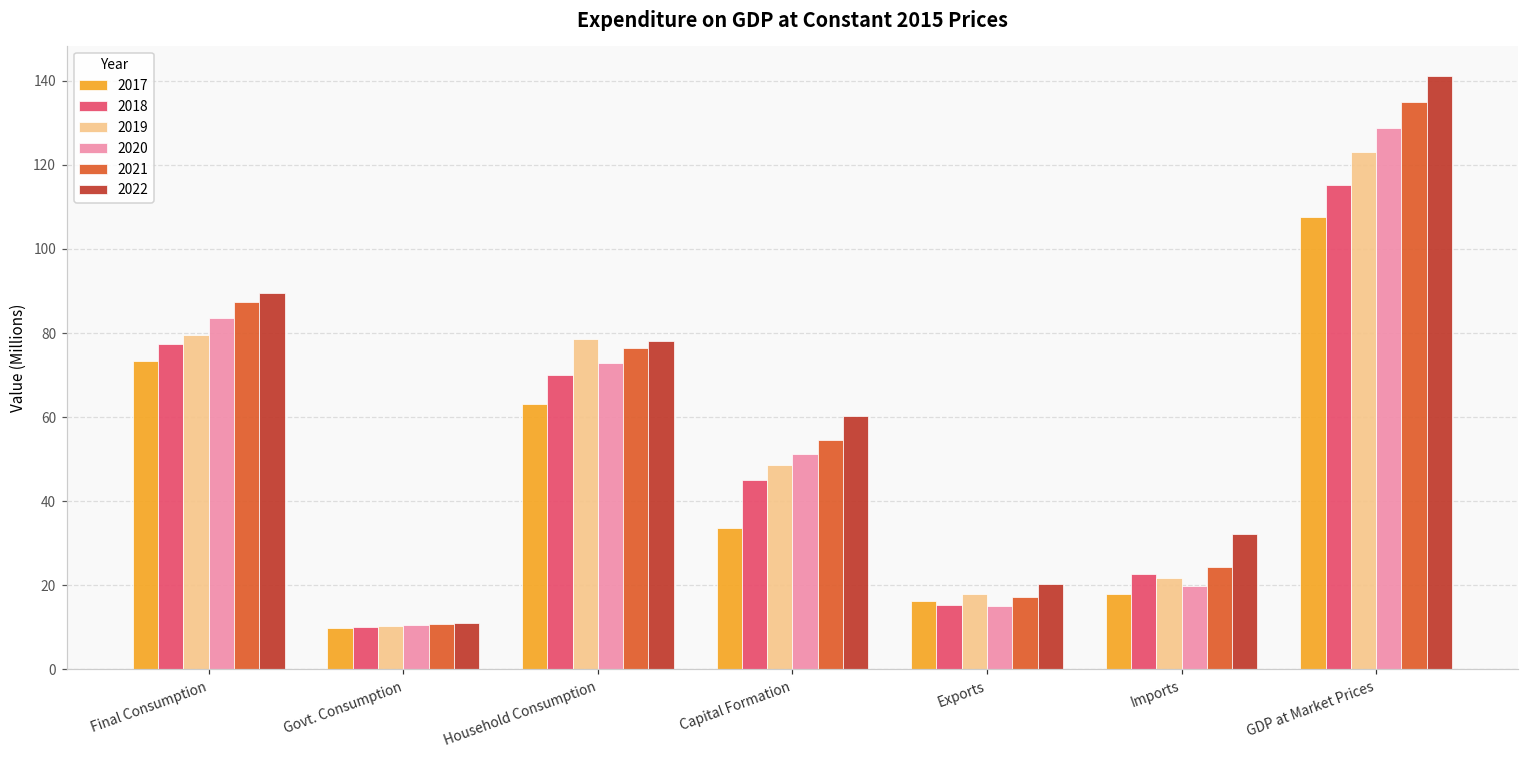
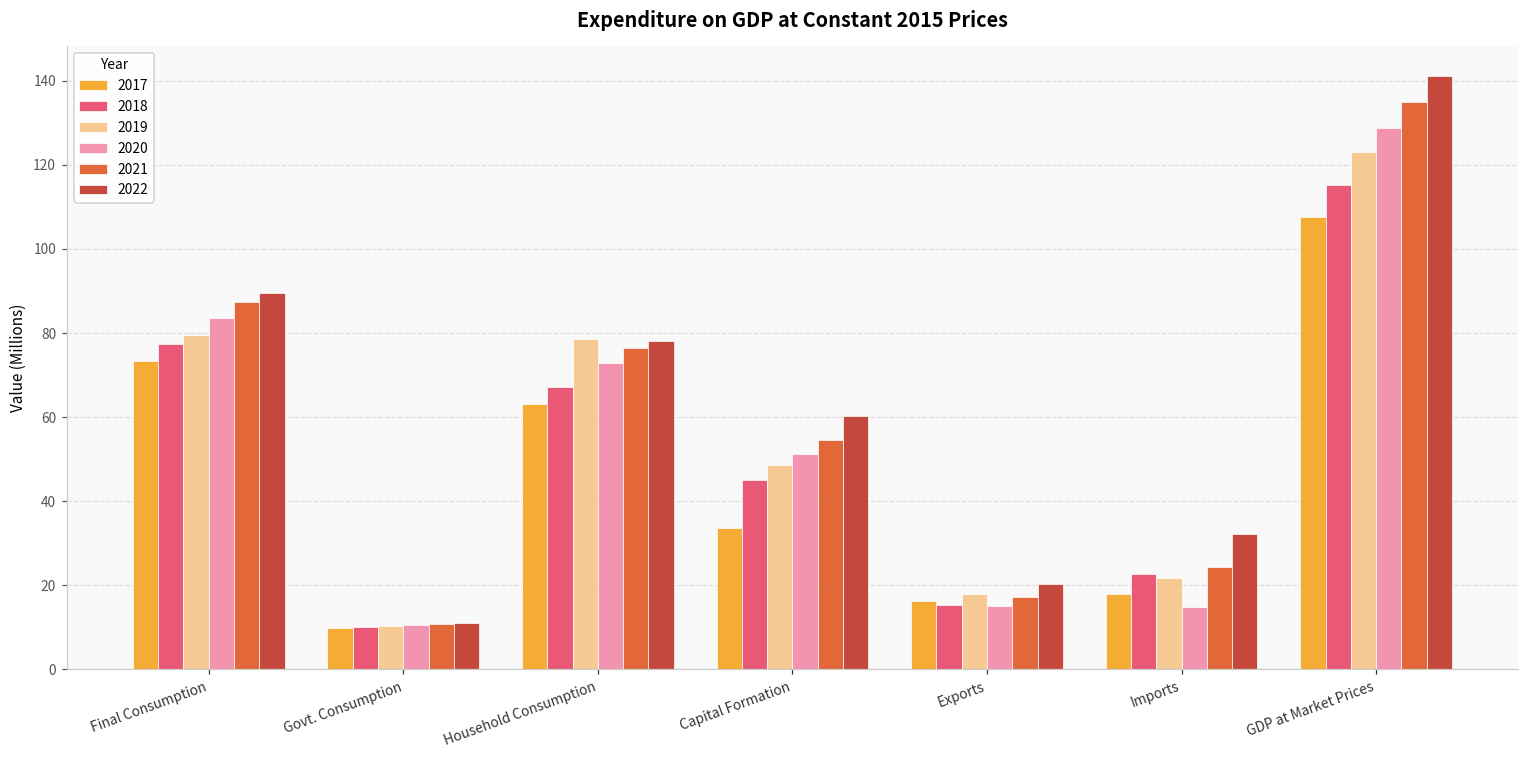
  {
    "2017": {
      "Final Consumption": 73,
      "Govt. Consumption": 10,
      "Household Consumption": 63,
      "Capital Formation": 34,
      "Exports": 16,
      "Imports": 18,
      "GDP at Market Prices": 108
    },
    "2018": {
      "Final Consumption": 77,
      "Govt. Consumption": 10,
-     "Household Consumption": 70,
+     "Household Consumption": 67,
      "Capital Formation": 45,
      "Exports": 15,
      "Imports": 23,
      "GDP at Market Prices": 115
    },
    "2019": {
      "Final Consumption": 80,
      "Govt. Consumption": 10,
      "Household Consumption": 79,
      "Capital Formation": 49,
      "Exports": 18,
      "Imports": 22,
      "GDP at Market Prices": 123
    },
    "2020": {
      "Final Consumption": 84,
      "Govt. Consumption": 10,
      "Household Consumption": 73,
      "Capital Formation": 51,
      "Exports": 15,
-     "Imports": 20,
+     "Imports": 15,
      "GDP at Market Prices": 129
    }
  }
